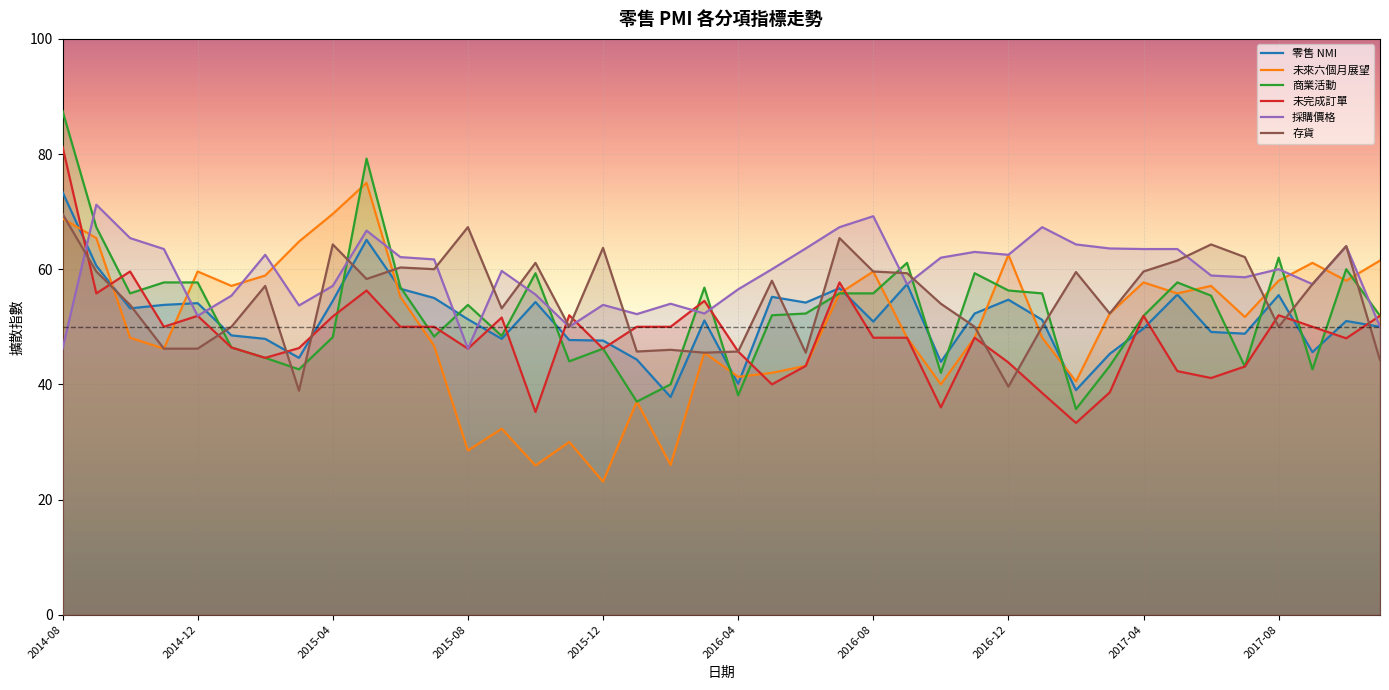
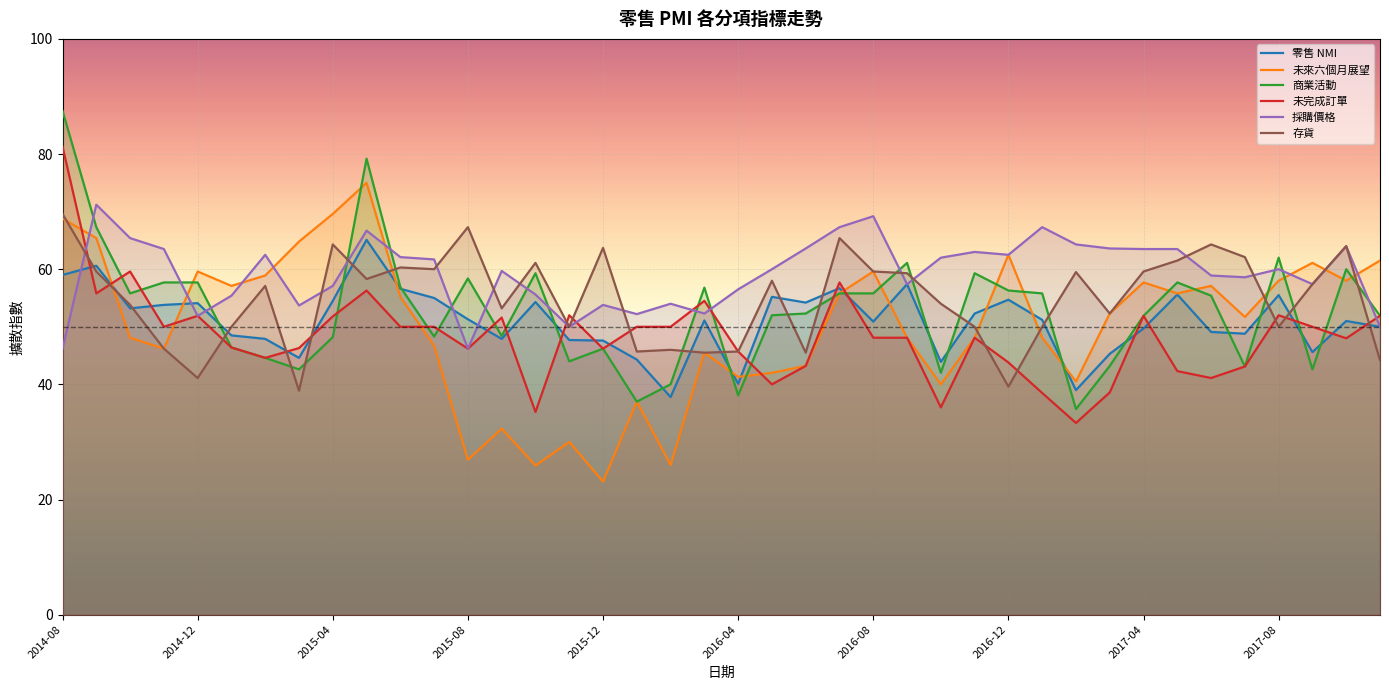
  {
    "零售 NMI": {
-     "2014-08": 73,
+     "2014-08": 59,
      "2014-12": 54,
      "2015-04": 55,
      "2015-08": 51,
      "2015-12": 48,
      "2016-04": 40,
      "2016-08": 51,
      "2016-12": 55,
      "2017-04": 50,
      "2017-08": 56
    },
    "未來六個月展望": {
      "2014-08": 69,
      "2014-12": 60,
      "2015-04": 70,
-     "2015-08": 29,
+     "2015-08": 27,
      "2015-12": 23,
      "2016-04": 41,
      "2017-04": 58,
      "2017-08": 58
    },
    "商業活動": {
      "2014-08": 88,
      "2014-12": 58,
      "2015-04": 48,
-     "2015-08": 54,
+     "2015-08": 58,
      "2016-04": 38,
      "2016-08": 56,
      "2016-12": 56,
      "2017-08": 62
    },
    "未完成訂單": {
      "2014-08": 81,
      "2015-04": 52,
      "2016-08": 48,
      "2016-12": 44,
      "2017-08": 52
    },
    "採購價格": {
      "2014-08": 46,
      "2015-04": 57,
      "2015-12": 54,
      "2016-04": 57,
      "2016-08": 69,
      "2017-04": 64,
      "2017-08": 60
    },
    "存貨": {
      "2014-08": 70,
-     "2014-12": 46,
+     "2014-12": 41,
      "2015-04": 64,
      "2015-08": 67,
      "2015-12": 64,
      "2016-12": 40,
      "2017-04": 60,
      "2017-08": 50
    }
  }
